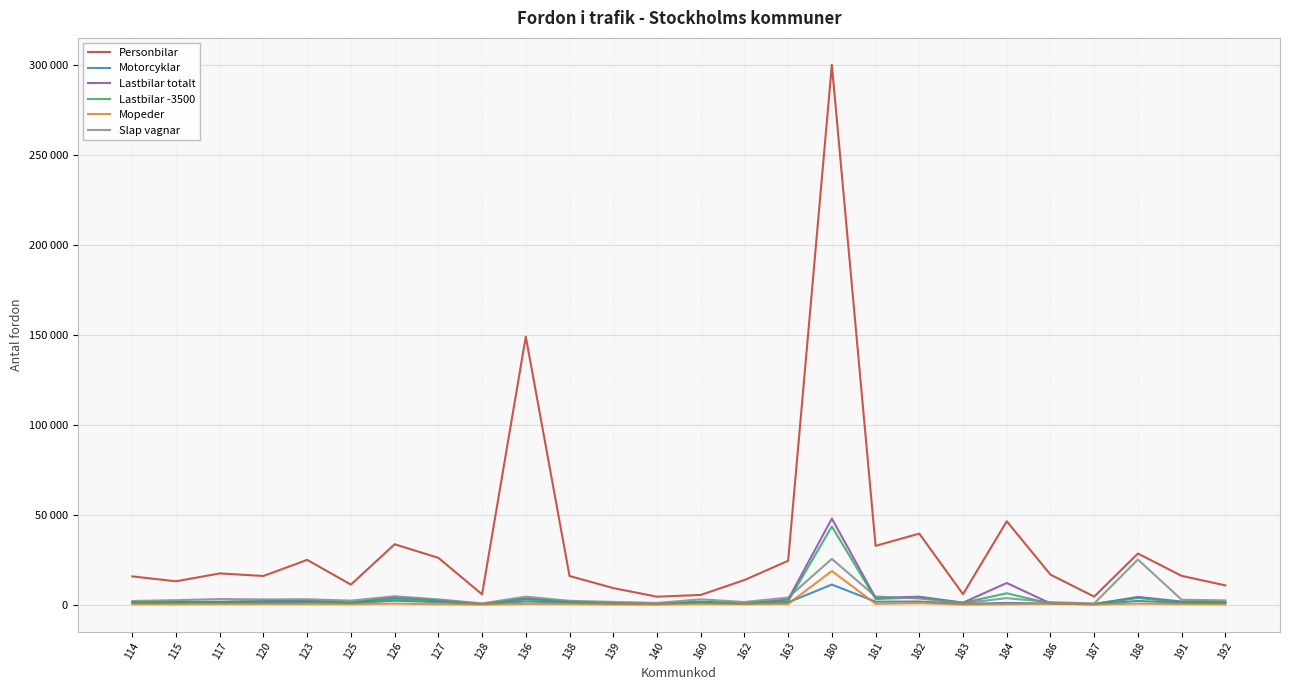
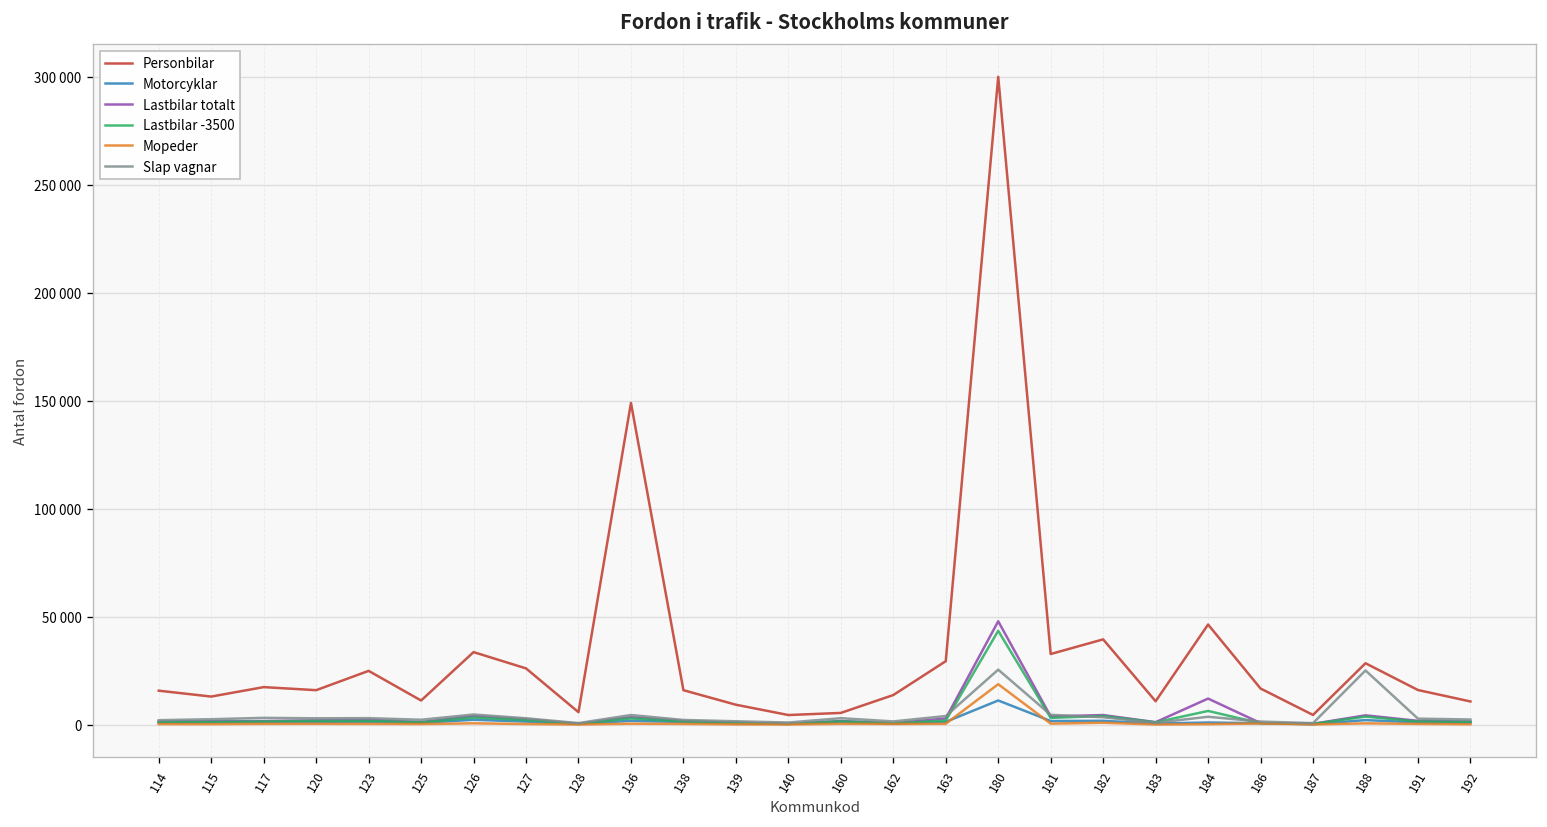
  {
    "Personbilar": {
      "114": 16000,
      "115": 13000,
      "117": 17000,
      "120": 16000,
      "123": 25000,
      "125": 11000,
      "126": 34000,
      "127": 26000,
      "128": 6000,
      "136": 149000,
      "138": 16000,
      "139": 9000,
      "140": 4000,
      "160": 5000,
      "162": 14000,
-     "163": 24000,
+     "163": 29000,
      "180": 300000,
      "181": 33000,
      "182": 40000,
-     "183": 6000,
+     "183": 11000,
      "184": 46000,
      "186": 17000,
      "187": 5000,
      "188": 28000,
      "191": 16000,
      "192": 11000
    },
    "Motorcyklar": {
      "180": 11000,
      "188": 2000
    },
    "Lastbilar totalt": {
      "180": 48000,
      "184": 12000
    },
    "Lastbilar -3500": {
      "180": 43000,
      "184": 6000
    },
    "Mopeder": {
      "126": 1000,
      "180": 19000,
      "188": 1000
    },
    "Slap vagnar": {
      "117": 3000,
      "180": 25000,
      "184": 4000,
      "188": 25000
    }
  }
